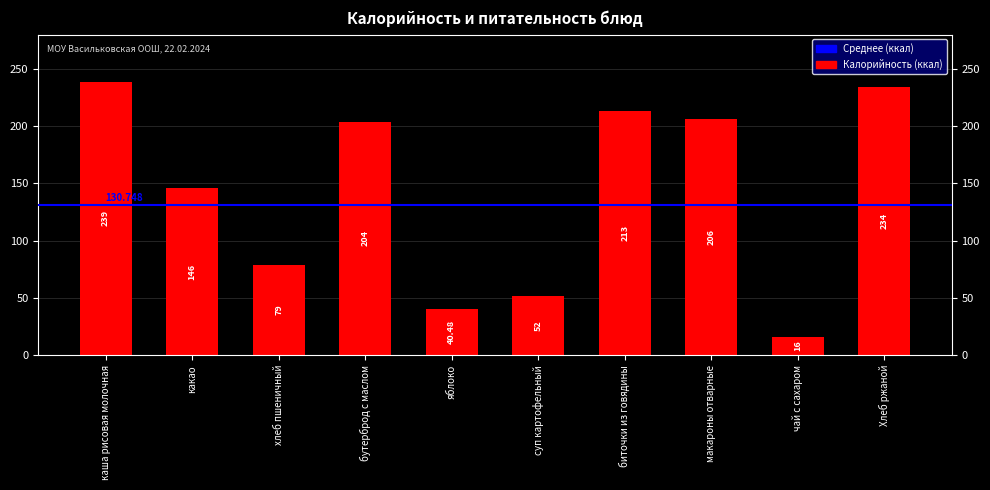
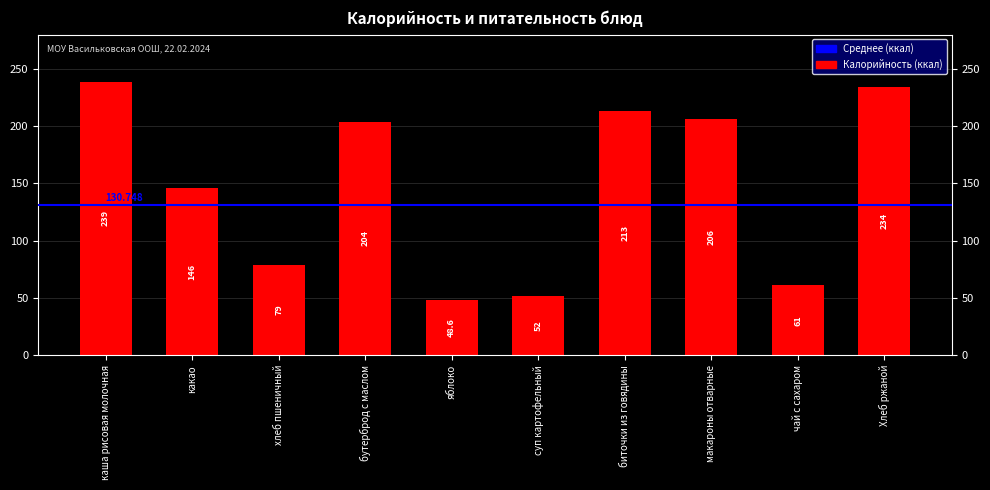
  {
    "каша рисовая молочная": 239,
    "какао": 146,
    "хлеб пшеничный": 79,
    "бутерброд с маслом": 204,
-   "яблоко": 40.48,
+   "яблоко": 48.6,
    "суп картофельный": 52,
    "биточки из говядины": 213,
    "макароны отварные": 206,
-   "чай с сахаром": 16,
+   "чай с сахаром": 61,
    "Хлеб ржаной": 234
  }
